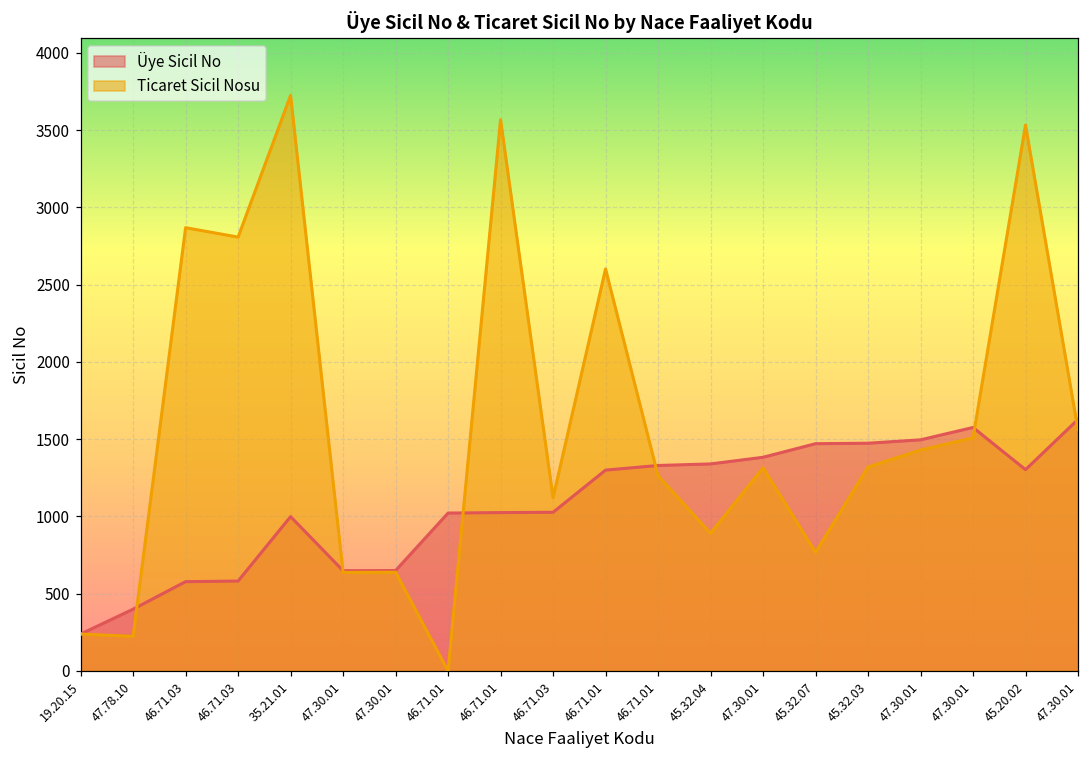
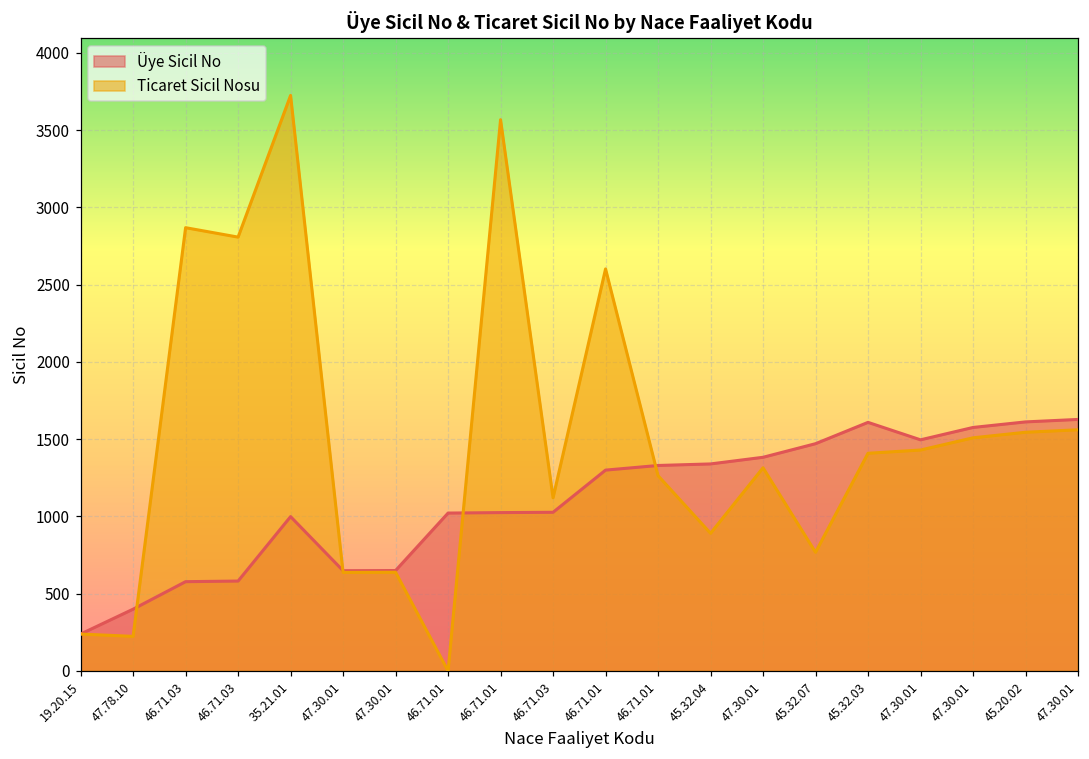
  {
    "Üye Sicil No": {
      "47.78.10": 400,
      "35.21.01": 1000,
      "45.32.04": 1340,
      "45.32.07": 1470,
-     "45.32.03": 1470,
-     "45.20.02": 1300
+     "45.32.03": 1610,
+     "45.20.02": 1610
    },
    "Ticaret Sicil Nosu": {
      "47.78.10": 220,
      "35.21.01": 3730,
      "45.32.04": 890,
      "45.32.07": 770,
-     "45.32.03": 1320,
-     "45.20.02": 3530
+     "45.32.03": 1410,
+     "45.20.02": 1550
    }
  }
